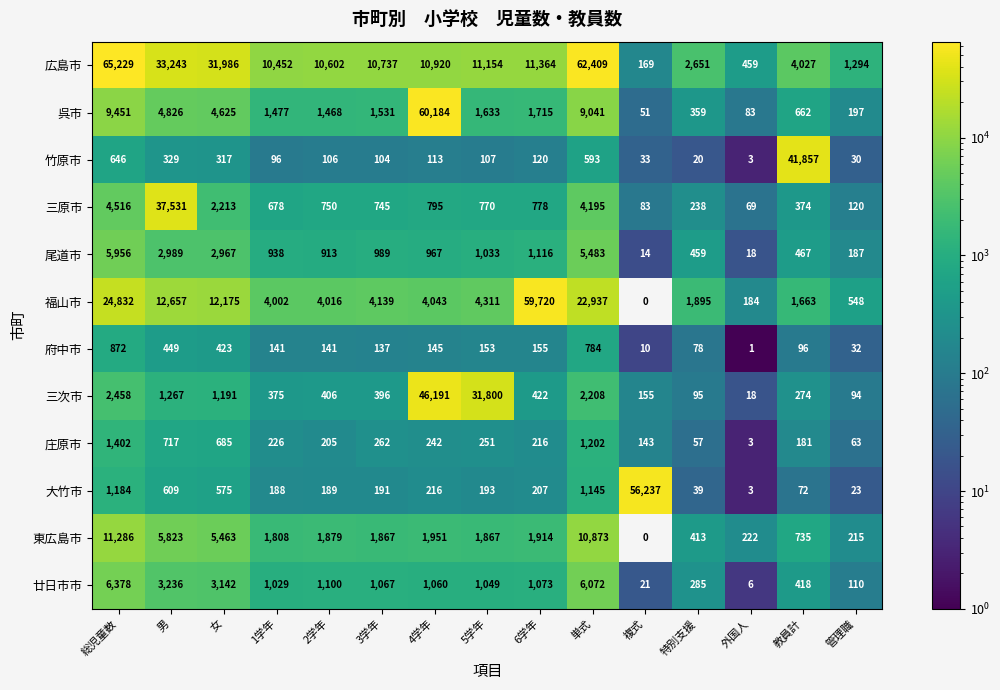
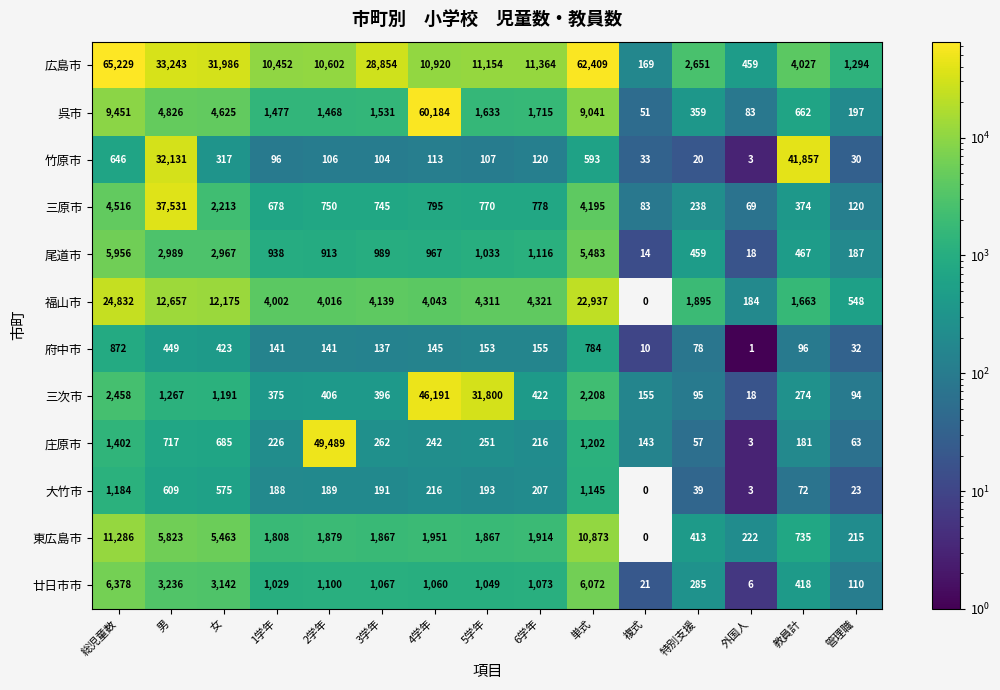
  {
    "広島市": {
      "総児童数": "65,229",
      "男": "33,243",
      "女": "31,986",
      "1学年": "10,452",
      "2学年": "10,602",
-     "3学年": "10,737",
+     "3学年": "28,854",
      "4学年": "10,920",
      "5学年": "11,154",
      "6学年": "11,364",
      "単式": "62,409",
      "複式": "169",
      "特別支援": "2,651",
      "外国人": "459",
      "教員計": "4,027",
      "管理職": "1,294"
    },
    "呉市": {
      "総児童数": "9,451",
      "男": "4,826",
      "女": "4,625",
      "1学年": "1,477",
      "2学年": "1,468",
      "3学年": "1,531",
      "4学年": "60,184",
      "5学年": "1,633",
      "6学年": "1,715",
      "単式": "9,041",
      "複式": "51",
      "特別支援": "359",
      "外国人": "83",
      "教員計": "662",
      "管理職": "197"
    },
    "竹原市": {
      "総児童数": "646",
-     "男": "329",
+     "男": "32,131",
      "女": "317",
      "1学年": "96",
      "2学年": "106",
      "3学年": "104",
      "4学年": "113",
      "5学年": "107",
      "6学年": "120",
      "単式": "593",
      "複式": "33",
      "特別支援": "20",
      "外国人": "3",
      "教員計": "41,857",
      "管理職": "30"
    },
    "三原市": {
      "総児童数": "4,516",
      "男": "37,531",
      "女": "2,213",
      "1学年": "678",
      "2学年": "750",
      "3学年": "745",
      "4学年": "795",
      "5学年": "770",
      "6学年": "778",
      "単式": "4,195",
      "複式": "83",
      "特別支援": "238",
      "外国人": "69",
      "教員計": "374",
      "管理職": "120"
    },
    "尾道市": {
      "総児童数": "5,956",
      "男": "2,989",
      "女": "2,967",
      "1学年": "938",
      "2学年": "913",
      "3学年": "989",
      "4学年": "967",
      "5学年": "1,033",
      "6学年": "1,116",
      "単式": "5,483",
      "複式": "14",
      "特別支援": "459",
      "外国人": "18",
      "教員計": "467",
      "管理職": "187"
    },
    "福山市": {
      "総児童数": "24,832",
      "男": "12,657",
      "女": "12,175",
      "1学年": "4,002",
      "2学年": "4,016",
      "3学年": "4,139",
      "4学年": "4,043",
      "5学年": "4,311",
-     "6学年": "59,720",
+     "6学年": "4,321",
      "単式": "22,937",
      "複式": "0",
      "特別支援": "1,895",
      "外国人": "184",
      "教員計": "1,663",
      "管理職": "548"
    },
    "府中市": {
      "総児童数": "872",
      "男": "449",
      "女": "423",
      "1学年": "141",
      "2学年": "141",
      "3学年": "137",
      "4学年": "145",
      "5学年": "153",
      "6学年": "155",
      "単式": "784",
      "複式": "10",
      "特別支援": "78",
      "外国人": "1",
      "教員計": "96",
      "管理職": "32"
    },
    "三次市": {
      "総児童数": "2,458",
      "男": "1,267",
      "女": "1,191",
      "1学年": "375",
      "2学年": "406",
      "3学年": "396",
      "4学年": "46,191",
      "5学年": "31,800",
      "6学年": "422",
      "単式": "2,208",
      "複式": "155",
      "特別支援": "95",
      "外国人": "18",
      "教員計": "274",
      "管理職": "94"
    },
    "庄原市": {
      "総児童数": "1,402",
      "男": "717",
      "女": "685",
      "1学年": "226",
-     "2学年": "205",
+     "2学年": "49,489",
      "3学年": "262",
      "4学年": "242",
      "5学年": "251",
      "6学年": "216",
      "単式": "1,202",
      "複式": "143",
      "特別支援": "57",
      "外国人": "3",
      "教員計": "181",
      "管理職": "63"
    },
    "大竹市": {
      "総児童数": "1,184",
      "男": "609",
      "女": "575",
      "1学年": "188",
      "2学年": "189",
      "3学年": "191",
      "4学年": "216",
      "5学年": "193",
      "6学年": "207",
      "単式": "1,145",
-     "複式": "56,237",
+     "複式": "0",
      "特別支援": "39",
      "外国人": "3",
      "教員計": "72",
      "管理職": "23"
    },
    "東広島市": {
      "総児童数": "11,286",
      "男": "5,823",
      "女": "5,463",
      "1学年": "1,808",
      "2学年": "1,879",
      "3学年": "1,867",
      "4学年": "1,951",
      "5学年": "1,867",
      "6学年": "1,914",
      "単式": "10,873",
      "複式": "0",
      "特別支援": "413",
      "外国人": "222",
      "教員計": "735",
      "管理職": "215"
    },
    "廿日市市": {
      "総児童数": "6,378",
      "男": "3,236",
      "女": "3,142",
      "1学年": "1,029",
      "2学年": "1,100",
      "3学年": "1,067",
      "4学年": "1,060",
      "5学年": "1,049",
      "6学年": "1,073",
      "単式": "6,072",
      "複式": "21",
      "特別支援": "285",
      "外国人": "6",
      "教員計": "418",
      "管理職": "110"
    }
  }
